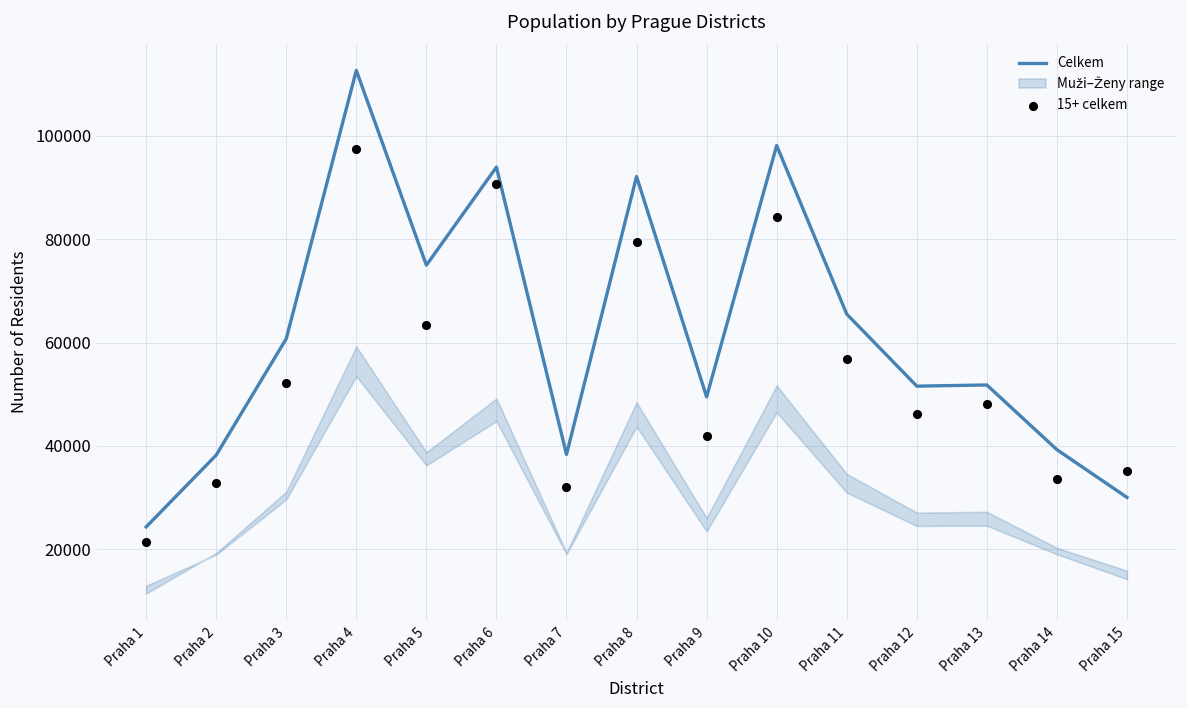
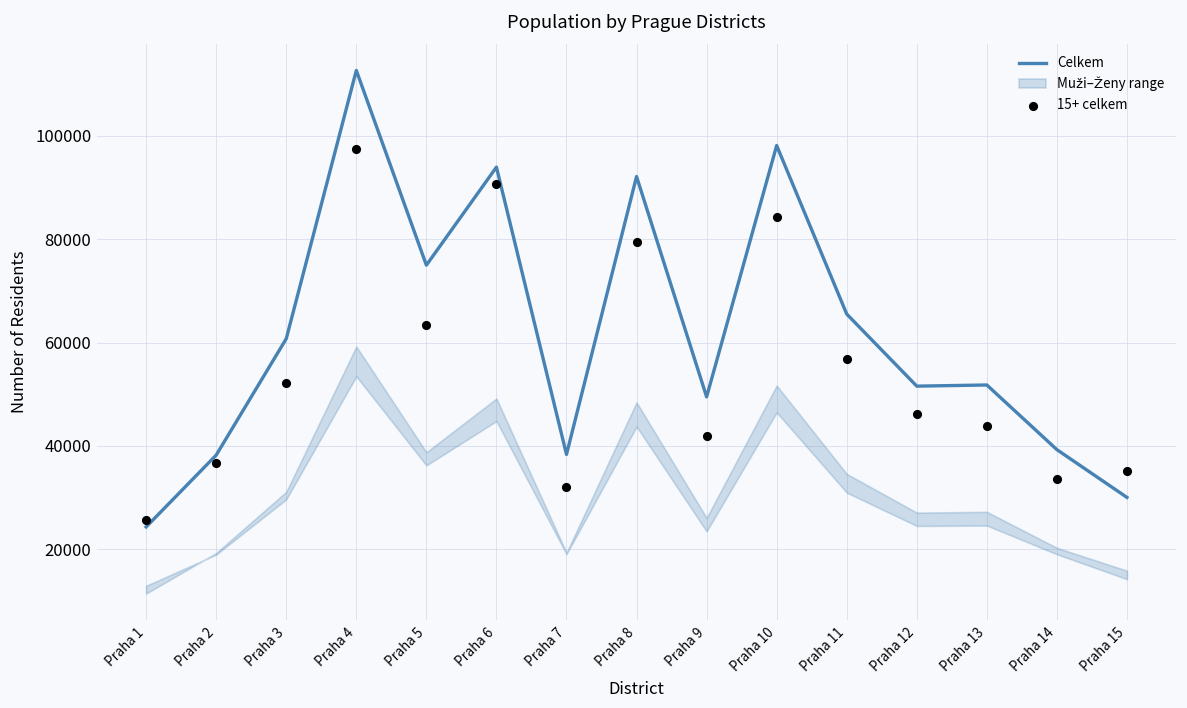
  {
    "15+ celkem": {
-     "Praha 1": 21000,
-     "Praha 2": 33000,
-     "Praha 13": 48000
+     "Praha 1": 26000,
+     "Praha 2": 37000,
+     "Praha 13": 44000
    }
  }
